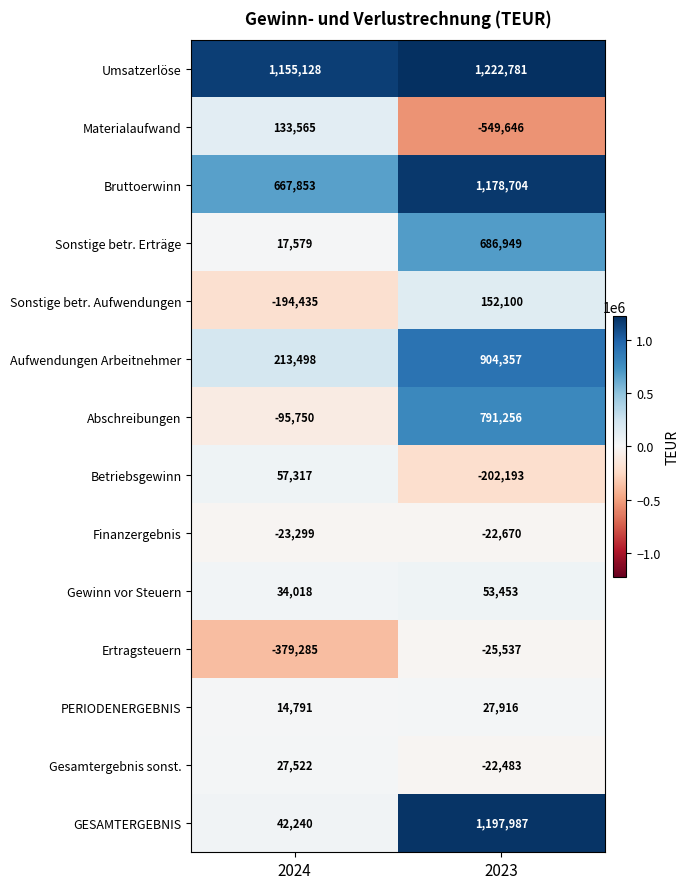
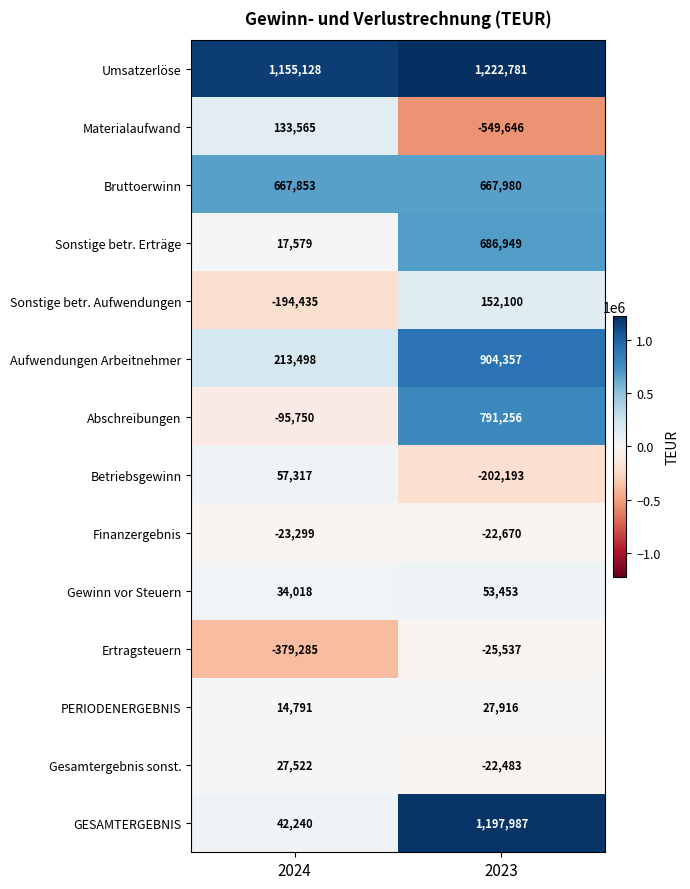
  {
    "Umsatzerlöse": {
      "2024": "1,155,128",
      "2023": "1,222,781"
    },
    "Materialaufwand": {
      "2024": "133,565",
      "2023": "-549,646"
    },
    "Bruttoerwinn": {
      "2024": "667,853",
-     "2023": "1,178,704"
+     "2023": "667,980"
    },
    "Sonstige betr. Erträge": {
      "2024": "17,579",
      "2023": "686,949"
    },
    "Sonstige betr. Aufwendungen": {
      "2024": "-194,435",
      "2023": "152,100"
    },
    "Aufwendungen Arbeitnehmer": {
      "2024": "213,498",
      "2023": "904,357"
    },
    "Abschreibungen": {
      "2024": "-95,750",
      "2023": "791,256"
    },
    "Betriebsgewinn": {
      "2024": "57,317",
      "2023": "-202,193"
    },
    "Finanzergebnis": {
      "2024": "-23,299",
      "2023": "-22,670"
    },
    "Gewinn vor Steuern": {
      "2024": "34,018",
      "2023": "53,453"
    },
    "Ertragsteuern": {
      "2024": "-379,285",
      "2023": "-25,537"
    },
    "PERIODENERGEBNIS": {
      "2024": "14,791",
      "2023": "27,916"
    },
    "Gesamtergebnis sonst.": {
      "2024": "27,522",
      "2023": "-22,483"
    },
    "GESAMTERGEBNIS": {
      "2024": "42,240",
      "2023": "1,197,987"
    }
  }
